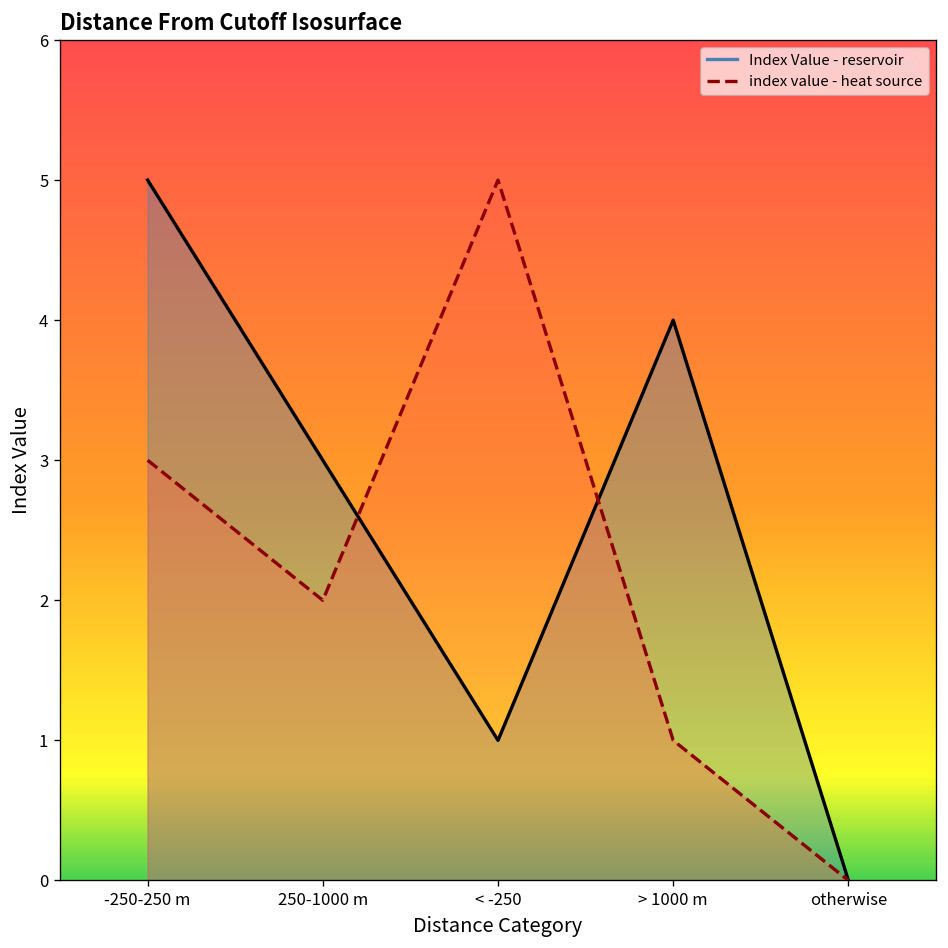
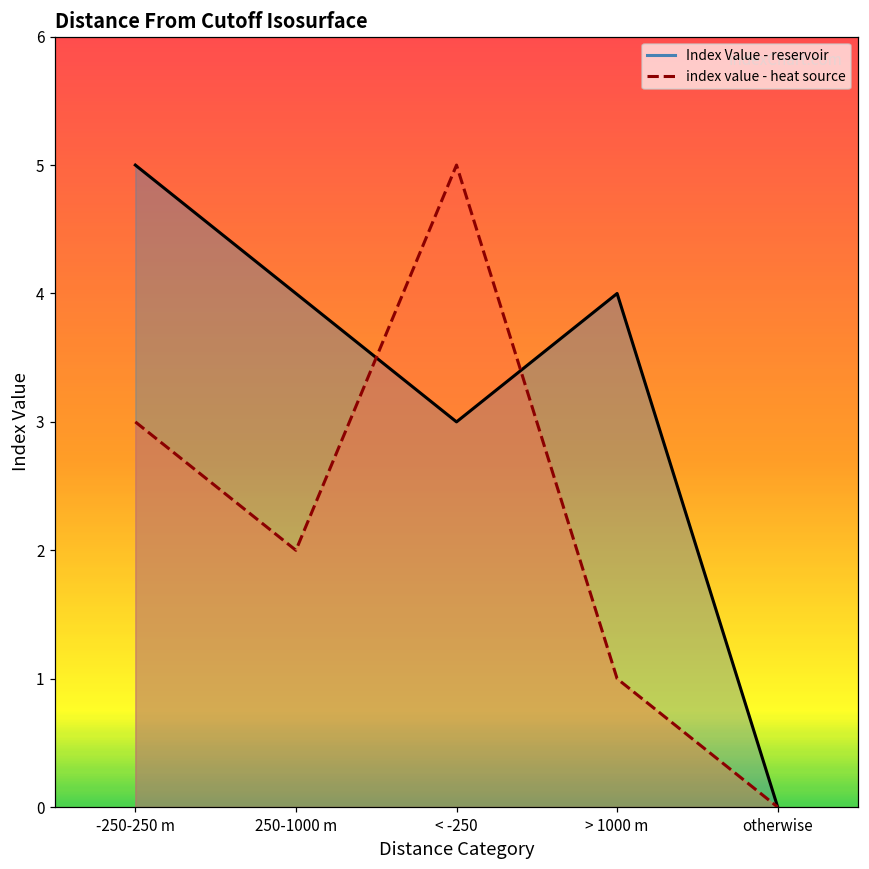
  {
    "Index Value - reservoir": {
      "-250-250 m": 5,
-     "250-1000 m": 3,
-     "< -250": 1,
+     "250-1000 m": 4,
+     "< -250": 3,
      "> 1000 m": 4
    }
  }
